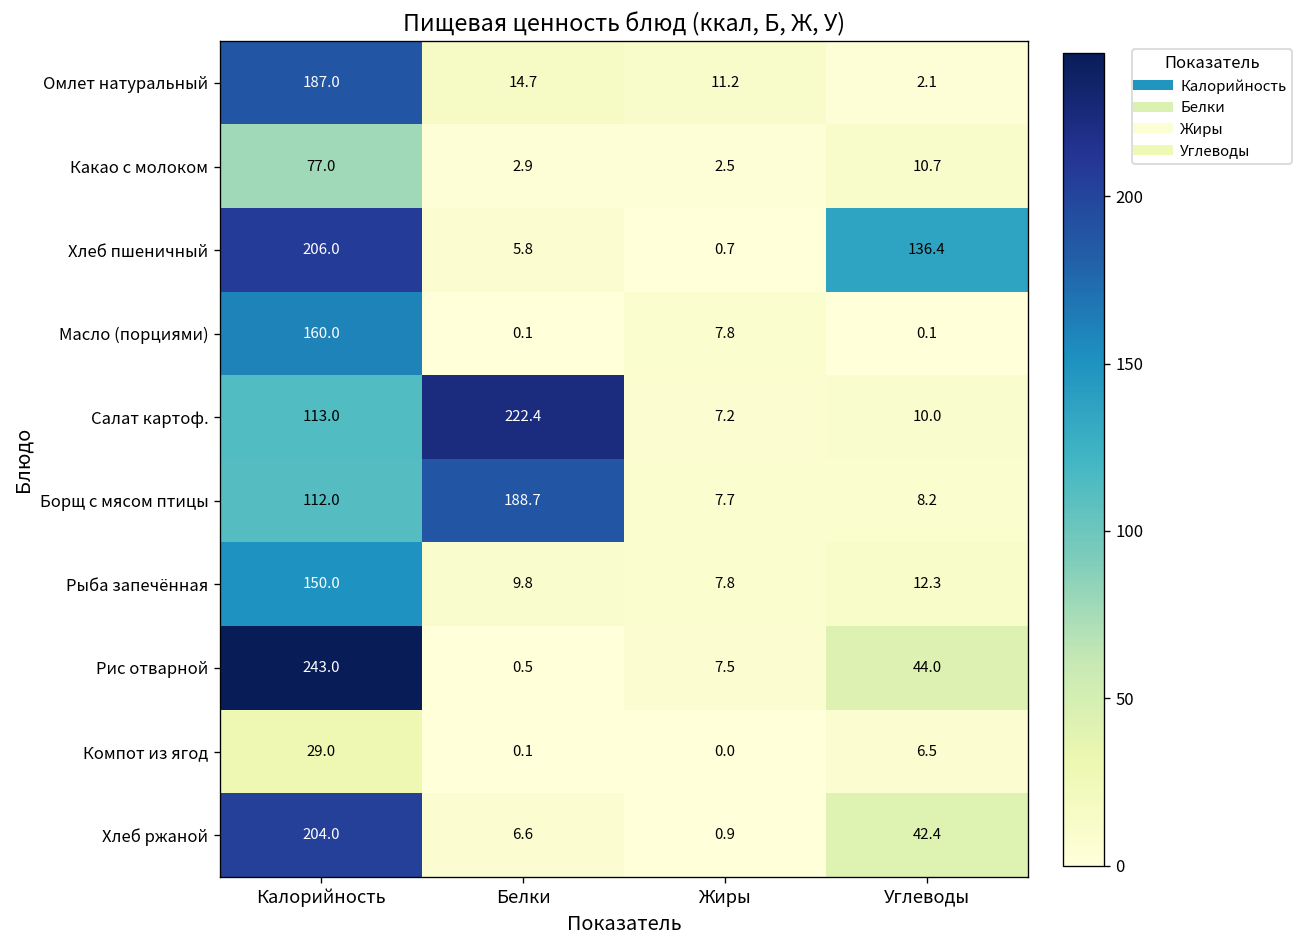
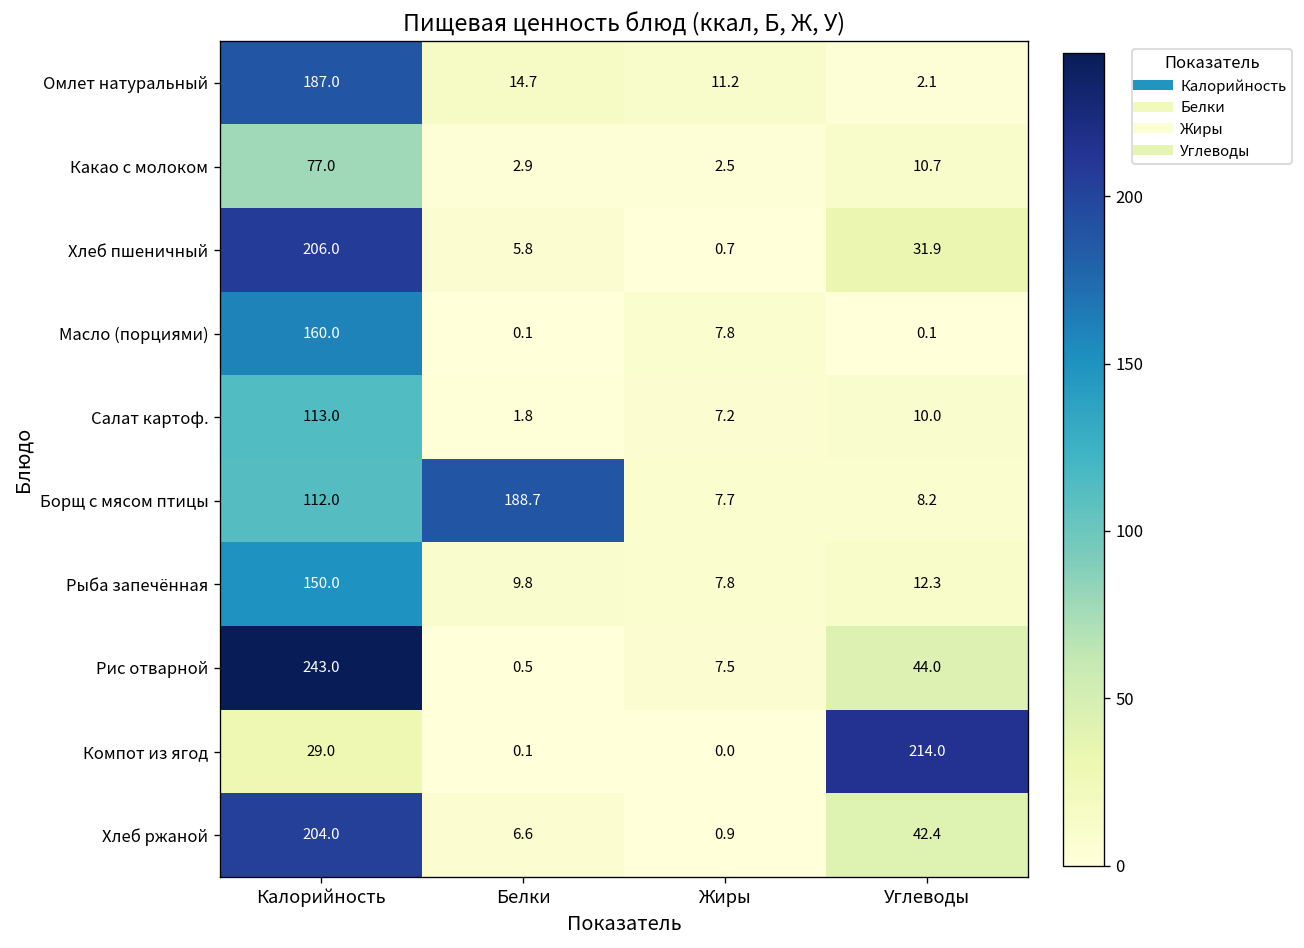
  {
    "Омлет натуральный": {
      "Калорийность": 187.0,
      "Белки": 14.7,
      "Жиры": 11.2,
      "Углеводы": 2.1
    },
    "Какао с молоком": {
      "Калорийность": 77.0,
      "Белки": 2.9,
      "Жиры": 2.5,
      "Углеводы": 10.7
    },
    "Хлеб пшеничный": {
      "Калорийность": 206.0,
      "Белки": 5.8,
      "Жиры": 0.7,
-     "Углеводы": 136.4
+     "Углеводы": 31.9
    },
    "Масло (порциями)": {
      "Калорийность": 160.0,
      "Белки": 0.1,
      "Жиры": 7.8,
      "Углеводы": 0.1
    },
    "Салат картоф.": {
      "Калорийность": 113.0,
-     "Белки": 222.4,
+     "Белки": 1.8,
      "Жиры": 7.2,
      "Углеводы": 10.0
    },
    "Борщ с мясом птицы": {
      "Калорийность": 112.0,
      "Белки": 188.7,
      "Жиры": 7.7,
      "Углеводы": 8.2
    },
    "Рыба запечённая": {
      "Калорийность": 150.0,
      "Белки": 9.8,
      "Жиры": 7.8,
      "Углеводы": 12.3
    },
    "Рис отварной": {
      "Калорийность": 243.0,
      "Белки": 0.5,
      "Жиры": 7.5,
      "Углеводы": 44.0
    },
    "Компот из ягод": {
      "Калорийность": 29.0,
      "Белки": 0.1,
      "Жиры": 0.0,
-     "Углеводы": 6.5
+     "Углеводы": 214.0
    },
    "Хлеб ржаной": {
      "Калорийность": 204.0,
      "Белки": 6.6,
      "Жиры": 0.9,
      "Углеводы": 42.4
    }
  }
